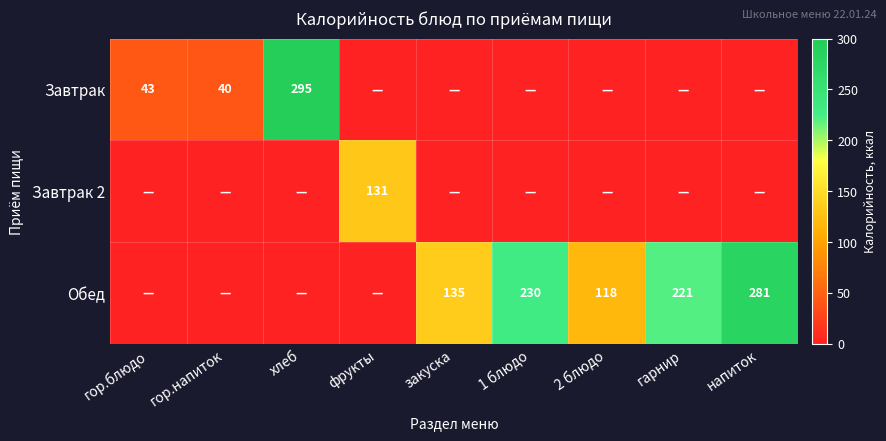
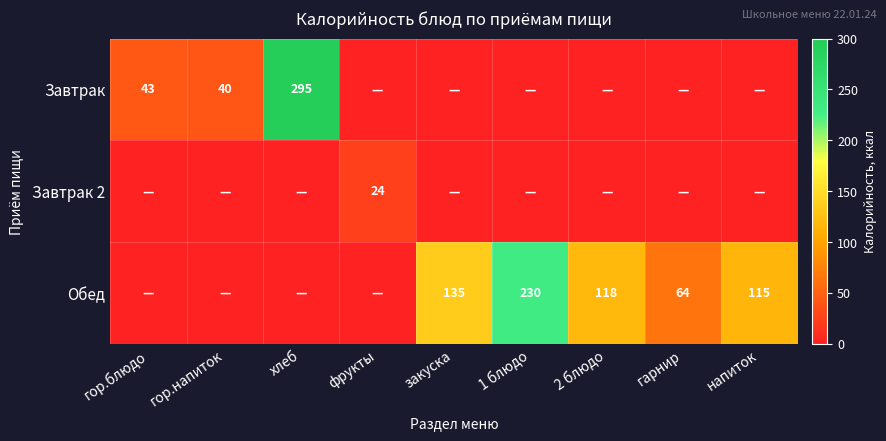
  {
    "Завтрак": {
      "гор.блюдо": 43,
      "гор.напиток": 40,
      "хлеб": 295
    },
    "Завтрак 2": {
-     "фрукты": 131
+     "фрукты": 24
    },
    "Обед": {
      "закуска": 135,
      "1 блюдо": 230,
      "2 блюдо": 118,
-     "гарнир": 221,
-     "напиток": 281
+     "гарнир": 64,
+     "напиток": 115
    }
  }
